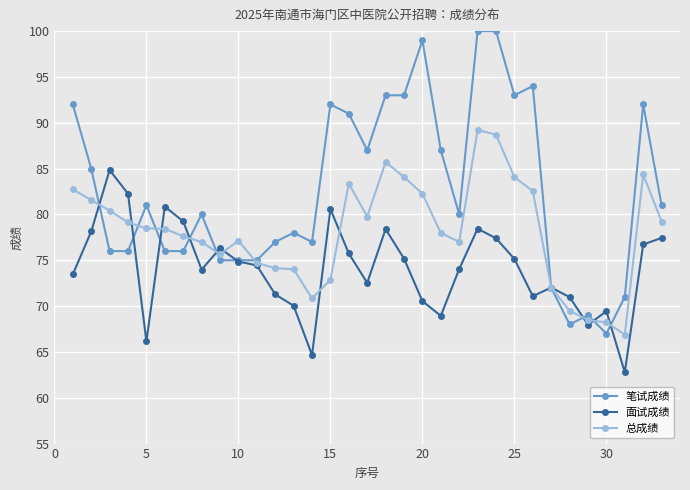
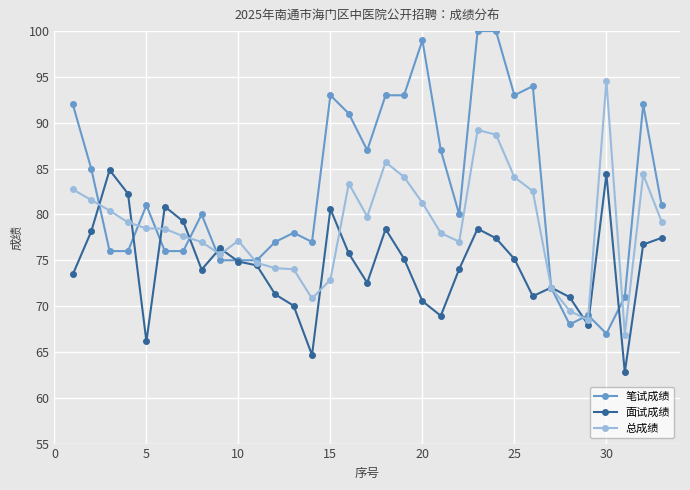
  {
    "笔试成绩": {
      "5": 81,
-     "15": 92,
+     "15": 93,
      "20": 99,
      "25": 93,
      "30": 67
    },
    "面试成绩": {
      "5": 66,
      "15": 81,
      "20": 71,
      "25": 75,
-     "30": 69
+     "30": 84
    },
    "总成绩": {
      "5": 78,
      "10": 77,
      "15": 73,
-     "20": 82,
+     "20": 81,
      "25": 84,
-     "30": 68
+     "30": 95
    }
  }
